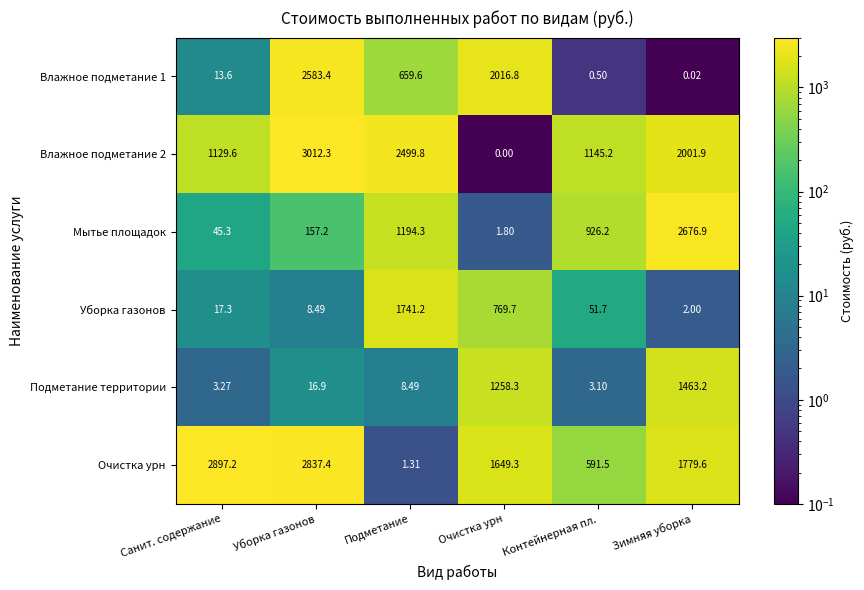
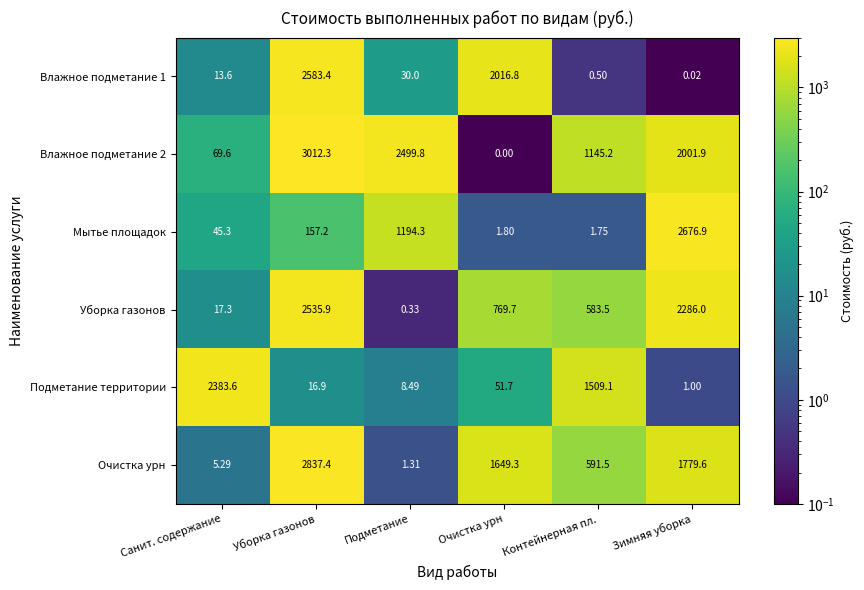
  {
    "Влажное подметание 1": {
      "Санит. содержание": 13.6,
      "Уборка газонов": 2583.4,
-     "Подметание": 659.6,
+     "Подметание": 30.0,
      "Очистка урн": 2016.8,
      "Контейнерная пл.": 0.50,
      "Зимняя уборка": 0.02
    },
    "Влажное подметание 2": {
-     "Санит. содержание": 1129.6,
+     "Санит. содержание": 69.6,
      "Уборка газонов": 3012.3,
      "Подметание": 2499.8,
      "Очистка урн": 0.00,
      "Контейнерная пл.": 1145.2,
      "Зимняя уборка": 2001.9
    },
    "Мытье площадок": {
      "Санит. содержание": 45.3,
      "Уборка газонов": 157.2,
      "Подметание": 1194.3,
      "Очистка урн": 1.80,
-     "Контейнерная пл.": 926.2,
+     "Контейнерная пл.": 1.75,
      "Зимняя уборка": 2676.9
    },
    "Уборка газонов": {
      "Санит. содержание": 17.3,
-     "Уборка газонов": 8.49,
-     "Подметание": 1741.2,
+     "Уборка газонов": 2535.9,
+     "Подметание": 0.33,
      "Очистка урн": 769.7,
-     "Контейнерная пл.": 51.7,
-     "Зимняя уборка": 2.00
+     "Контейнерная пл.": 583.5,
+     "Зимняя уборка": 2286.0
    },
    "Подметание территории": {
-     "Санит. содержание": 3.27,
+     "Санит. содержание": 2383.6,
      "Уборка газонов": 16.9,
      "Подметание": 8.49,
-     "Очистка урн": 1258.3,
-     "Контейнерная пл.": 3.10,
-     "Зимняя уборка": 1463.2
+     "Очистка урн": 51.7,
+     "Контейнерная пл.": 1509.1,
+     "Зимняя уборка": 1.00
    },
    "Очистка урн": {
-     "Санит. содержание": 2897.2,
+     "Санит. содержание": 5.29,
      "Уборка газонов": 2837.4,
      "Подметание": 1.31,
      "Очистка урн": 1649.3,
      "Контейнерная пл.": 591.5,
      "Зимняя уборка": 1779.6
    }
  }
